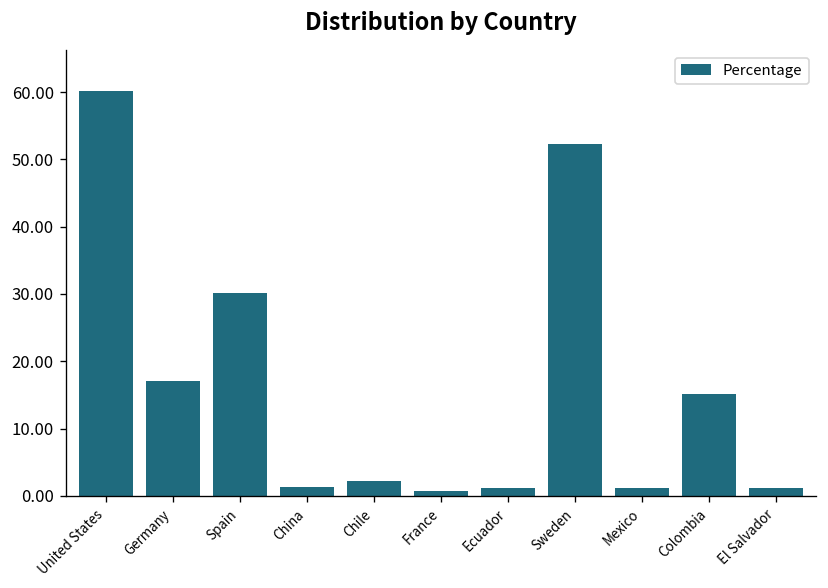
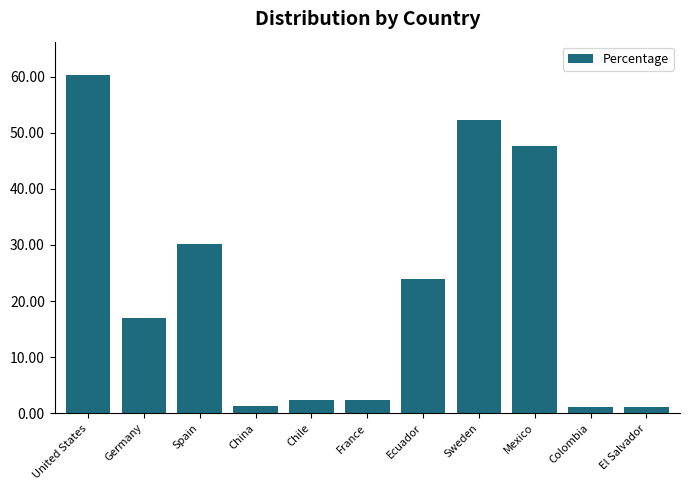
  {
    "United States": 60,
    "Germany": 17,
    "Spain": 30,
    "China": 1,
    "Chile": 2,
-   "France": 1,
-   "Ecuador": 1,
+   "France": 2,
+   "Ecuador": 24,
    "Sweden": 52,
-   "Mexico": 1,
-   "Colombia": 15,
+   "Mexico": 48,
+   "Colombia": 1,
    "El Salvador": 1
  }
